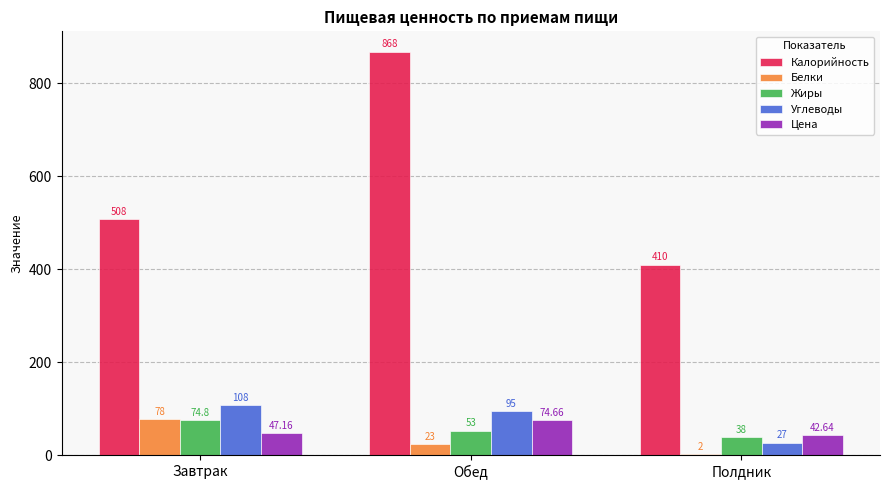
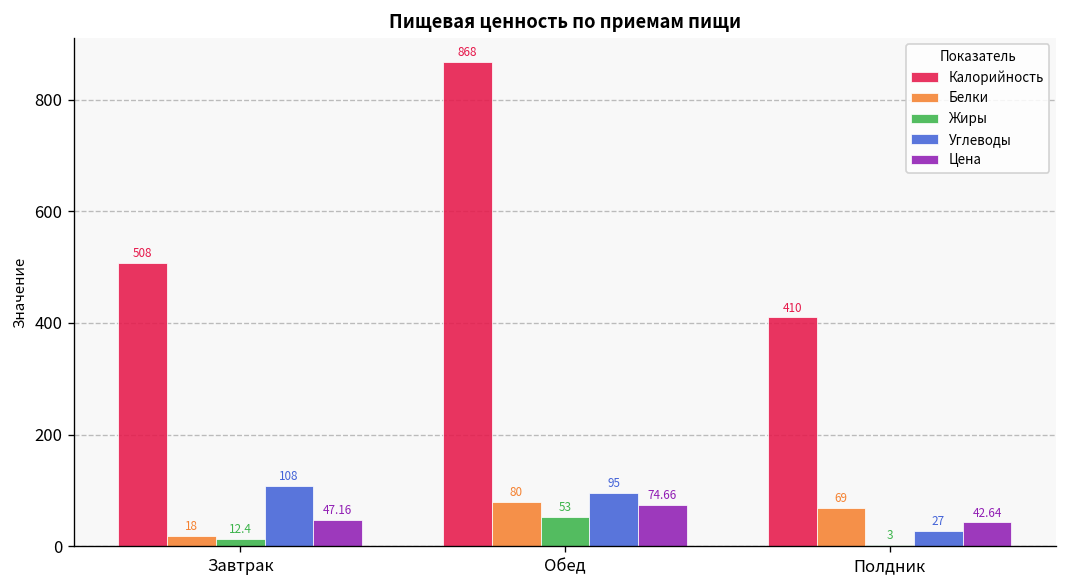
  {
    "Калорийность": {
      "Завтрак": 508,
      "Обед": 868,
      "Полдник": 410
    },
    "Белки": {
-     "Завтрак": 78,
-     "Обед": 23,
-     "Полдник": 2
+     "Завтрак": 18,
+     "Обед": 80,
+     "Полдник": 69
    },
    "Жиры": {
-     "Завтрак": 74.8,
+     "Завтрак": 12.4,
      "Обед": 53,
-     "Полдник": 38
+     "Полдник": 3
    },
    "Углеводы": {
      "Завтрак": 108,
      "Обед": 95,
      "Полдник": 27
    },
    "Цена": {
      "Завтрак": 47.16,
      "Обед": 74.66,
      "Полдник": 42.64
    }
  }
